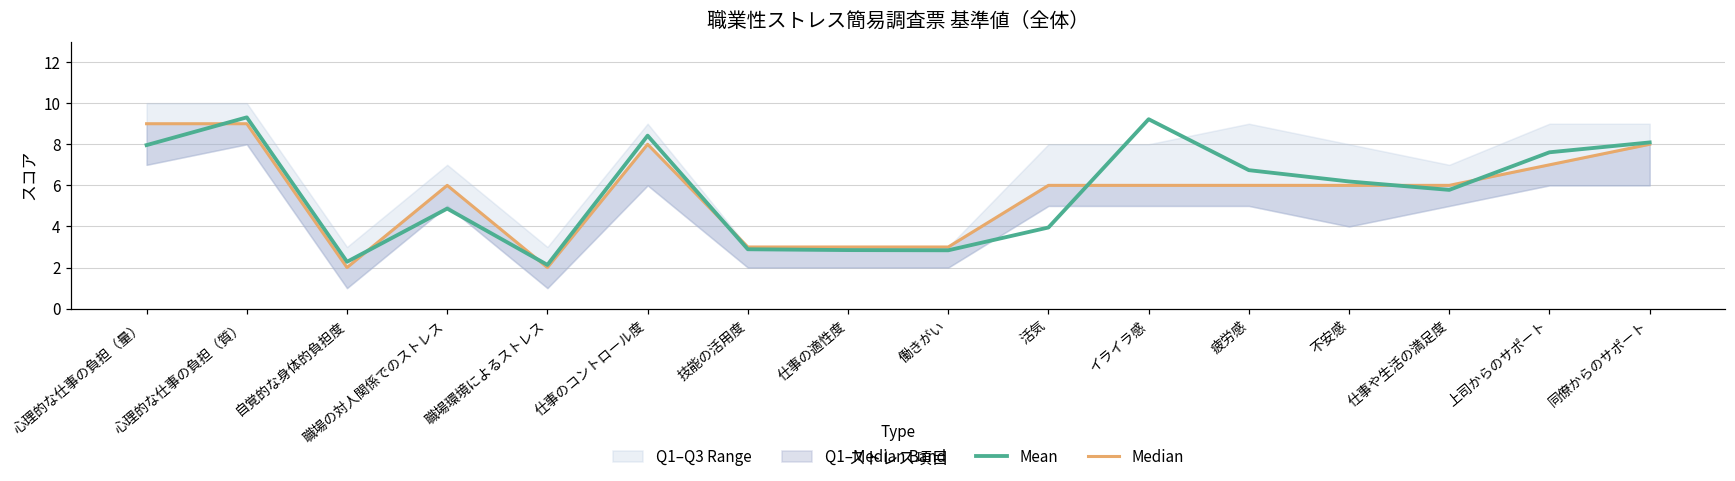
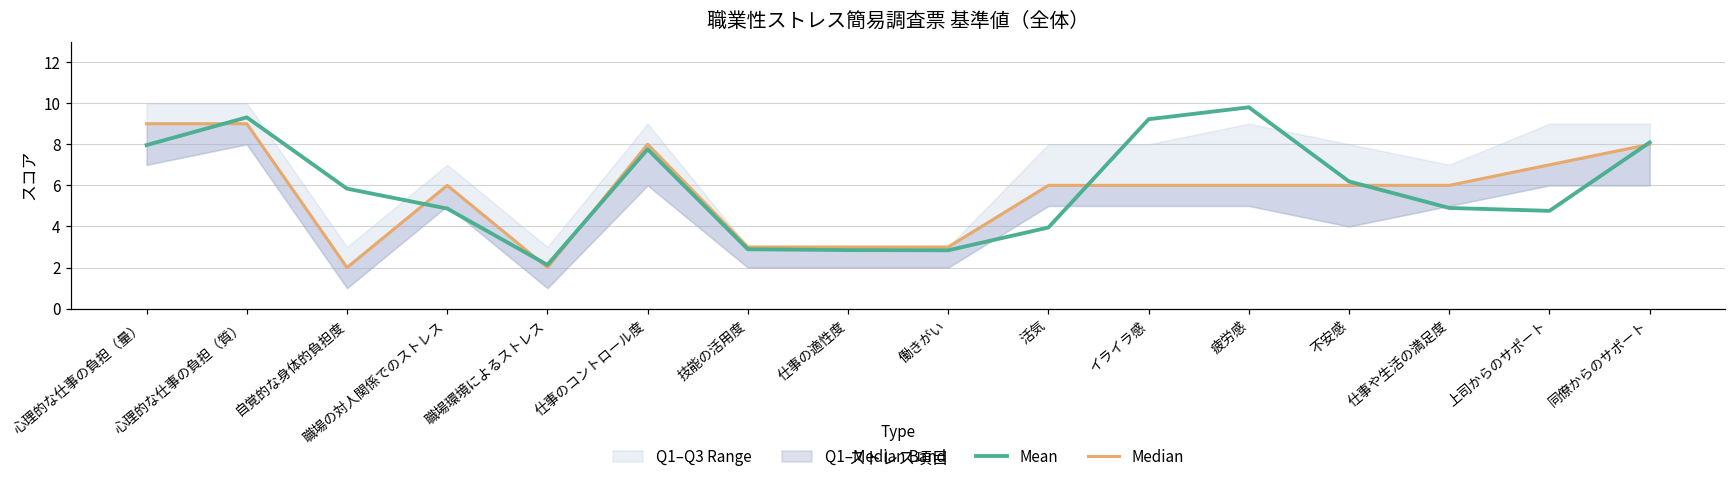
  {
    "Mean": {
      "心理的な仕事の負担（量）": 8.0,
      "心理的な仕事の負担（質）": 9.3,
-     "自覚的な身体的負担度": 2.3,
+     "自覚的な身体的負担度": 5.8,
      "職場の対人関係でのストレス": 4.9,
-     "仕事のコントロール度": 8.4,
+     "仕事のコントロール度": 7.8,
      "仕事の適性度": 2.9,
      "働きがい": 2.8,
      "活気": 4.0,
      "イライラ感": 9.2,
-     "疲労感": 6.7,
+     "疲労感": 9.8,
      "不安感": 6.2,
-     "仕事や生活の満足度": 5.8,
-     "上司からのサポート": 7.6
+     "仕事や生活の満足度": 4.9,
+     "上司からのサポート": 4.8
    }
  }
